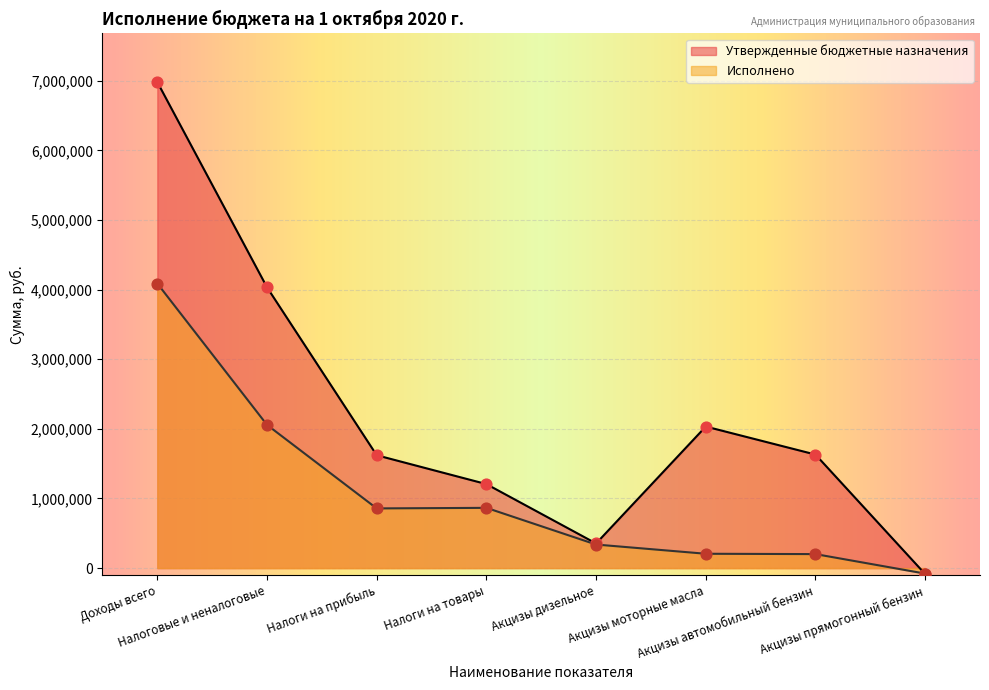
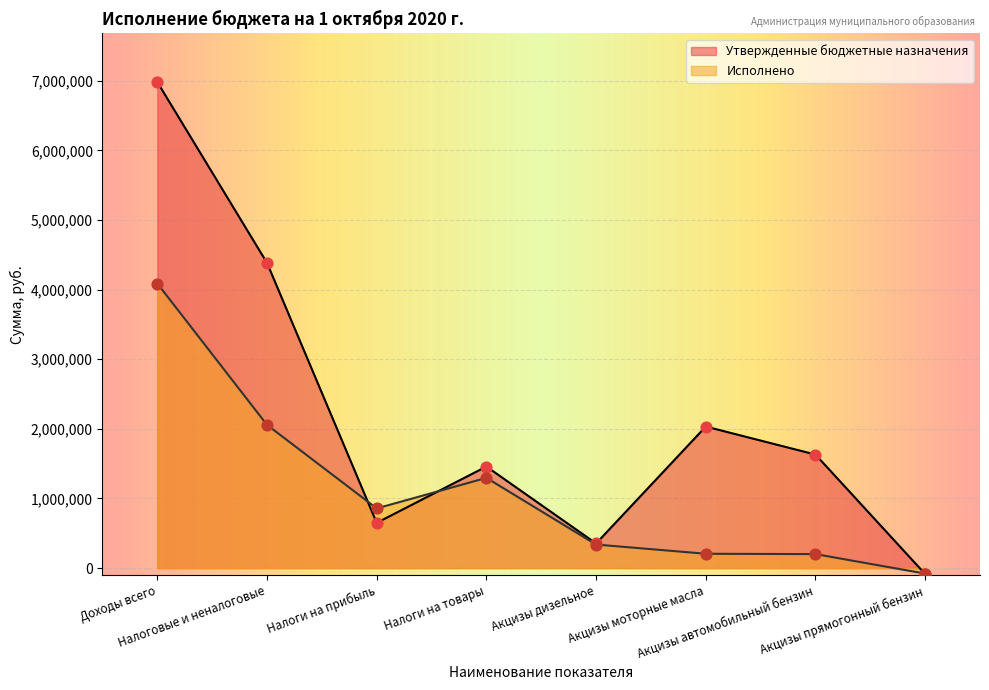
  {
    "Утвержденные бюджетные назначения": {
-     "Налоговые и неналоговые": "4,000,000",
-     "Налоги на прибыль": "1,600,000",
-     "Налоги на товары": "1,200,000"
+     "Налоговые и неналоговые": "4,400,000",
+     "Налоги на прибыль": "700,000",
+     "Налоги на товары": "1,500,000"
    },
    "Исполнено": {
-     "Налоги на товары": "900,000"
+     "Налоги на товары": "1,300,000"
    }
  }
